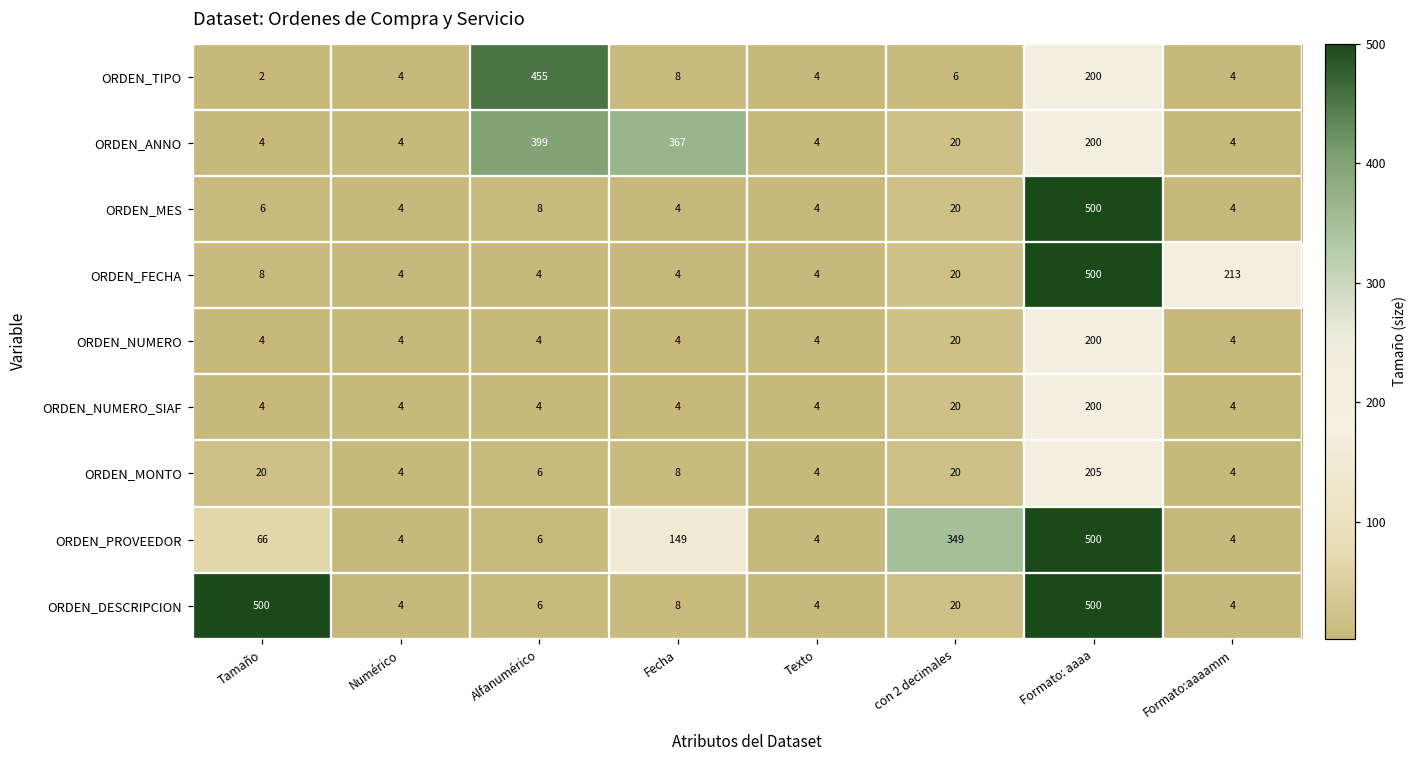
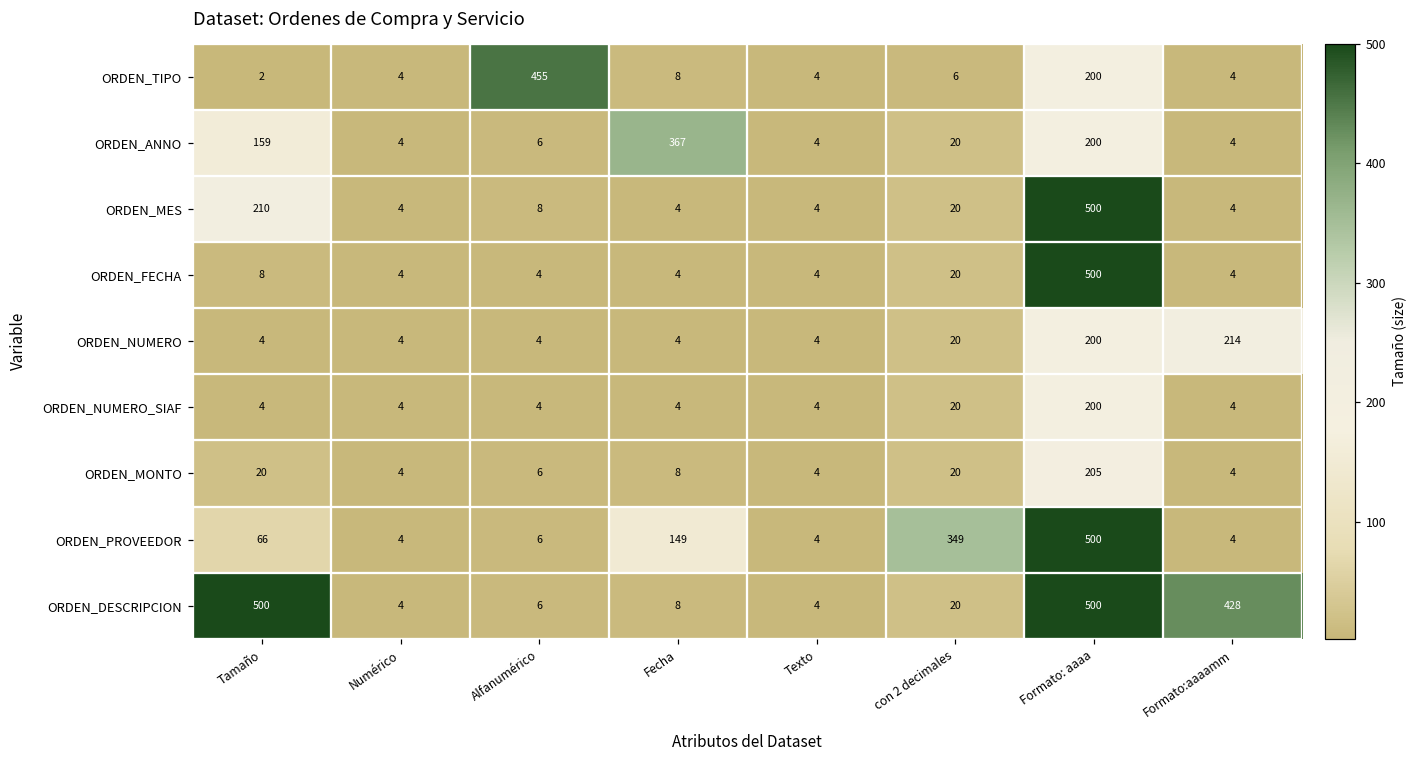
  {
    "ORDEN_TIPO": {
      "Tamaño": 2,
      "Numérico": 4,
      "Alfanumérico": 455,
      "Fecha": 8,
      "Texto": 4,
      "con 2 decimales": 6,
      "Formato: aaaa": 200,
      "Formato:aaaamm": 4
    },
    "ORDEN_ANNO": {
-     "Tamaño": 4,
+     "Tamaño": 159,
      "Numérico": 4,
-     "Alfanumérico": 399,
+     "Alfanumérico": 6,
      "Fecha": 367,
      "Texto": 4,
      "con 2 decimales": 20,
      "Formato: aaaa": 200,
      "Formato:aaaamm": 4
    },
    "ORDEN_MES": {
-     "Tamaño": 6,
+     "Tamaño": 210,
      "Numérico": 4,
      "Alfanumérico": 8,
      "Fecha": 4,
      "Texto": 4,
      "con 2 decimales": 20,
      "Formato: aaaa": 500,
      "Formato:aaaamm": 4
    },
    "ORDEN_FECHA": {
      "Tamaño": 8,
      "Numérico": 4,
      "Alfanumérico": 4,
      "Fecha": 4,
      "Texto": 4,
      "con 2 decimales": 20,
      "Formato: aaaa": 500,
-     "Formato:aaaamm": 213
+     "Formato:aaaamm": 4
    },
    "ORDEN_NUMERO": {
      "Tamaño": 4,
      "Numérico": 4,
      "Alfanumérico": 4,
      "Fecha": 4,
      "Texto": 4,
      "con 2 decimales": 20,
      "Formato: aaaa": 200,
-     "Formato:aaaamm": 4
+     "Formato:aaaamm": 214
    },
    "ORDEN_NUMERO_SIAF": {
      "Tamaño": 4,
      "Numérico": 4,
      "Alfanumérico": 4,
      "Fecha": 4,
      "Texto": 4,
      "con 2 decimales": 20,
      "Formato: aaaa": 200,
      "Formato:aaaamm": 4
    },
    "ORDEN_MONTO": {
      "Tamaño": 20,
      "Numérico": 4,
      "Alfanumérico": 6,
      "Fecha": 8,
      "Texto": 4,
      "con 2 decimales": 20,
      "Formato: aaaa": 205,
      "Formato:aaaamm": 4
    },
    "ORDEN_PROVEEDOR": {
      "Tamaño": 66,
      "Numérico": 4,
      "Alfanumérico": 6,
      "Fecha": 149,
      "Texto": 4,
      "con 2 decimales": 349,
      "Formato: aaaa": 500,
      "Formato:aaaamm": 4
    },
    "ORDEN_DESCRIPCION": {
      "Tamaño": 500,
      "Numérico": 4,
      "Alfanumérico": 6,
      "Fecha": 8,
      "Texto": 4,
      "con 2 decimales": 20,
      "Formato: aaaa": 500,
-     "Formato:aaaamm": 4
+     "Formato:aaaamm": 428
    }
  }
